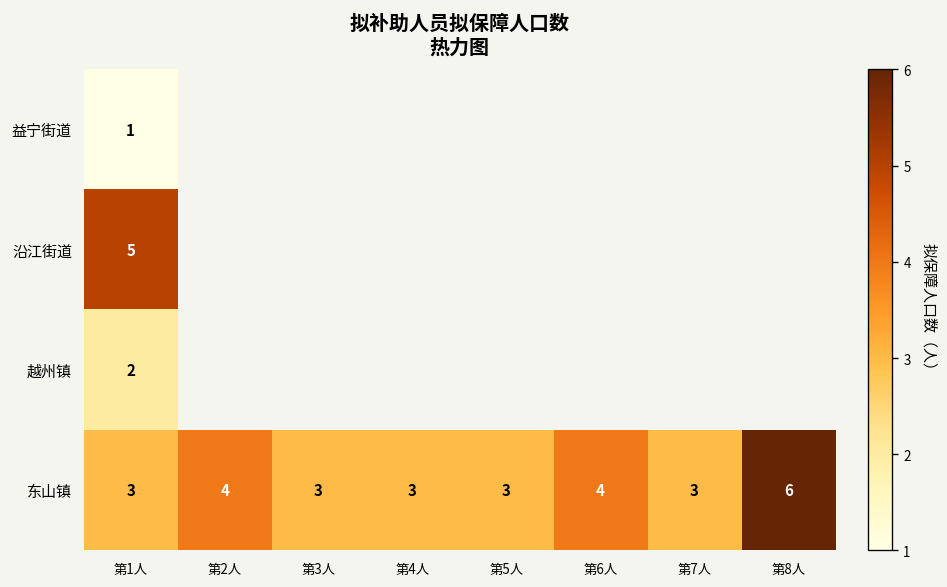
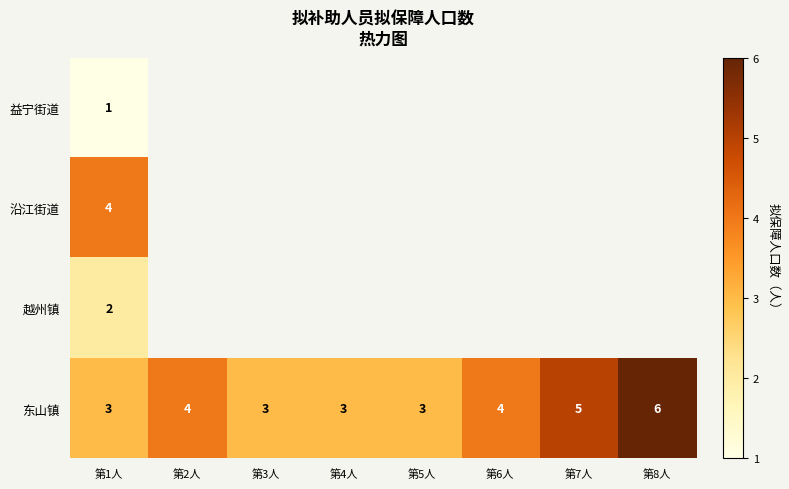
  {
    "益宁街道": {
      "第1人": 1
    },
    "沿江街道": {
-     "第1人": 5
+     "第1人": 4
    },
    "越州镇": {
      "第1人": 2
    },
    "东山镇": {
      "第1人": 3,
      "第2人": 4,
      "第3人": 3,
      "第4人": 3,
      "第5人": 3,
      "第6人": 4,
-     "第7人": 3,
+     "第7人": 5,
      "第8人": 6
    }
  }
